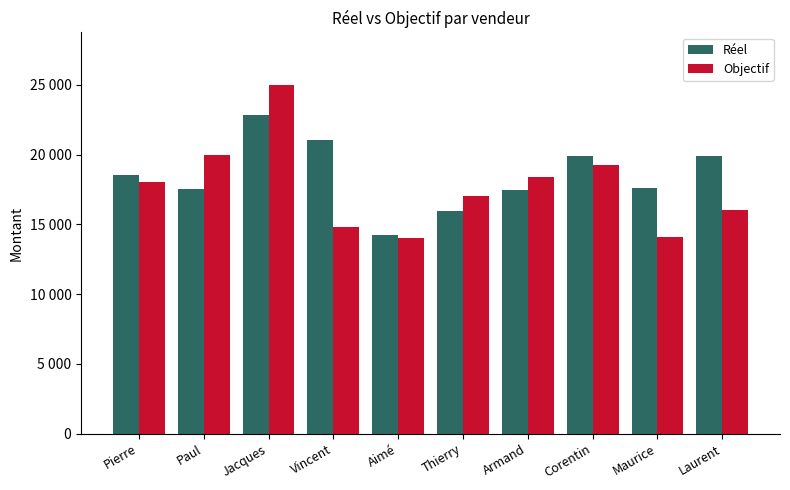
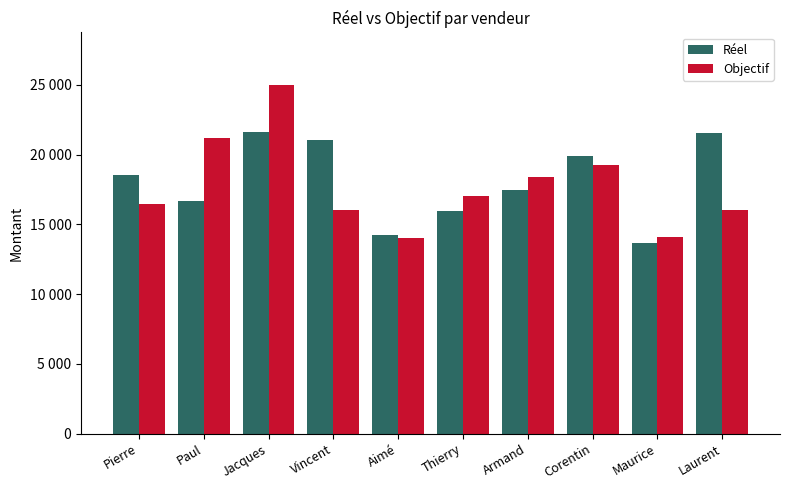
  {
    "Réel": {
      "Pierre": 18500,
-     "Paul": 17600,
-     "Jacques": 22800,
+     "Paul": 16700,
+     "Jacques": 21600,
      "Vincent": 21000,
      "Aimé": 14200,
      "Thierry": 16000,
      "Armand": 17400,
      "Corentin": 19900,
-     "Maurice": 17600,
-     "Laurent": 19900
+     "Maurice": 13700,
+     "Laurent": 21500
    },
    "Objectif": {
-     "Pierre": 18000,
-     "Paul": 20000,
+     "Pierre": 16500,
+     "Paul": 21200,
      "Jacques": 25000,
-     "Vincent": 14800,
+     "Vincent": 16000,
      "Aimé": 14000,
      "Thierry": 17000,
      "Armand": 18400,
      "Corentin": 19200,
      "Maurice": 14100,
      "Laurent": 16000
    }
  }
